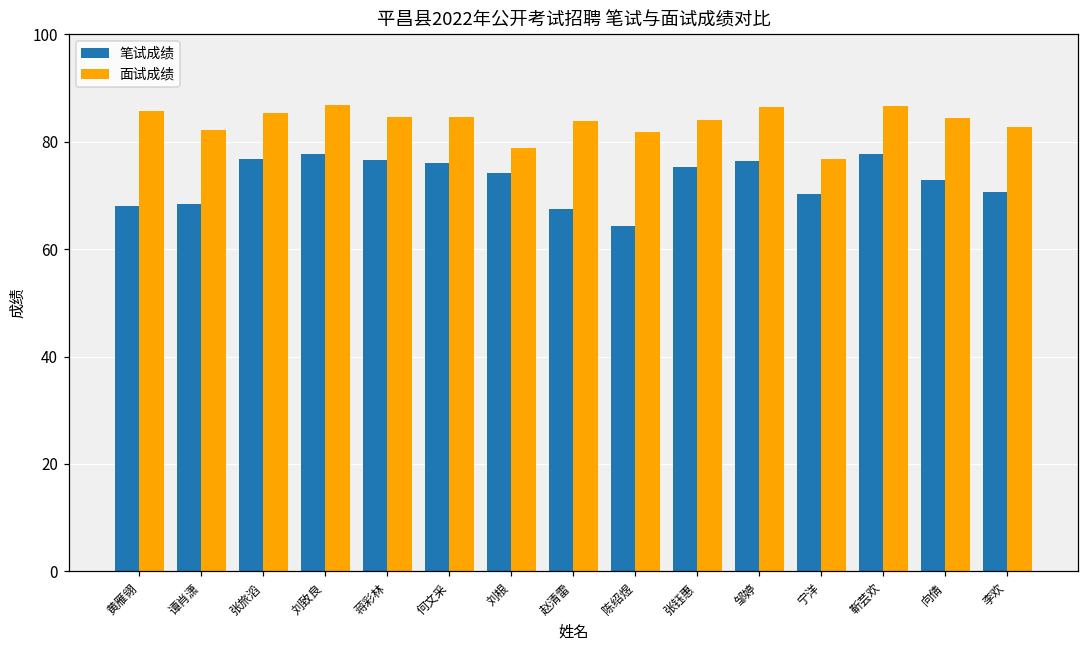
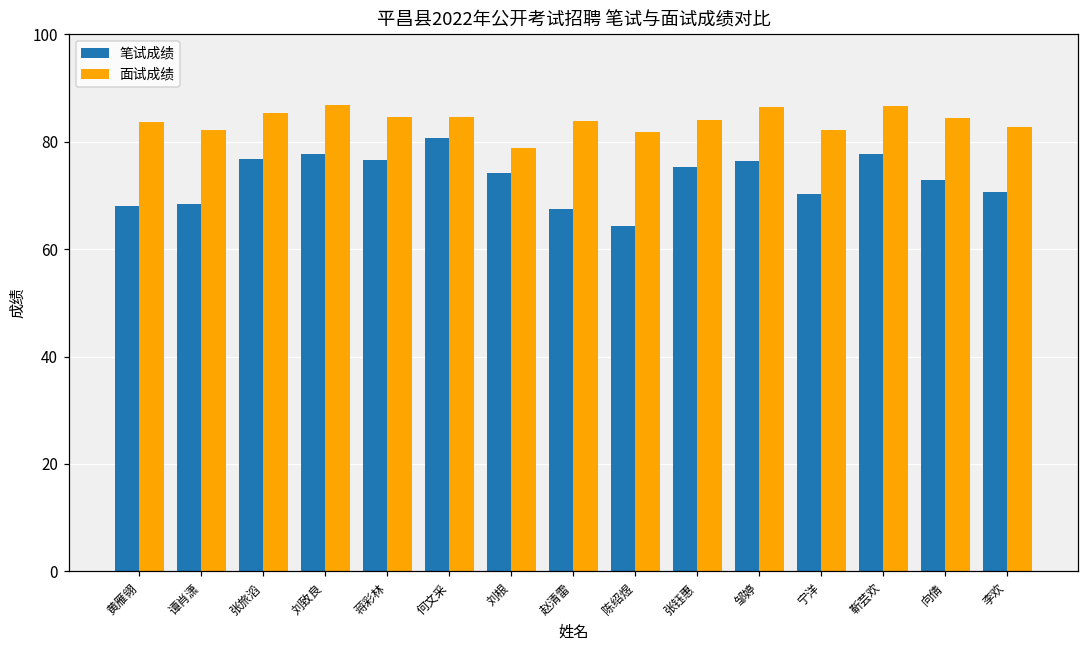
  {
    "笔试成绩": {
      "黄雁翎": 68,
      "谭肖潇": 68,
      "张旅滔": 77,
      "刘致良": 78,
      "蒋彩林": 77,
-     "何文采": 76,
+     "何文采": 81,
      "刘根": 74,
      "赵清雷": 67,
      "陈绍煜": 64,
      "张钰惠": 75,
      "邹婷": 77,
      "宁洋": 70,
      "靳芸欢": 78,
      "向倩": 73,
      "李欢": 71
    },
    "面试成绩": {
-     "黄雁翎": 86,
+     "黄雁翎": 84,
      "谭肖潇": 82,
      "张旅滔": 85,
      "刘致良": 87,
      "蒋彩林": 85,
      "何文采": 85,
      "刘根": 79,
      "赵清雷": 84,
      "陈绍煜": 82,
      "张钰惠": 84,
      "邹婷": 86,
-     "宁洋": 77,
+     "宁洋": 82,
      "靳芸欢": 87,
      "向倩": 84,
      "李欢": 83
    }
  }
